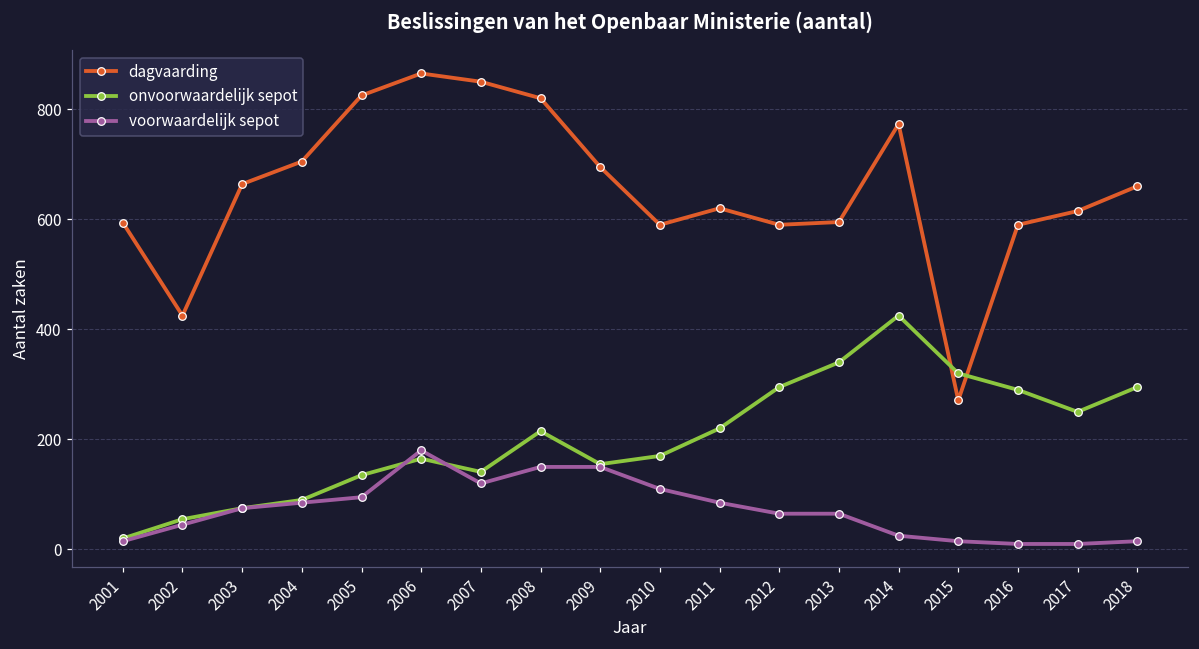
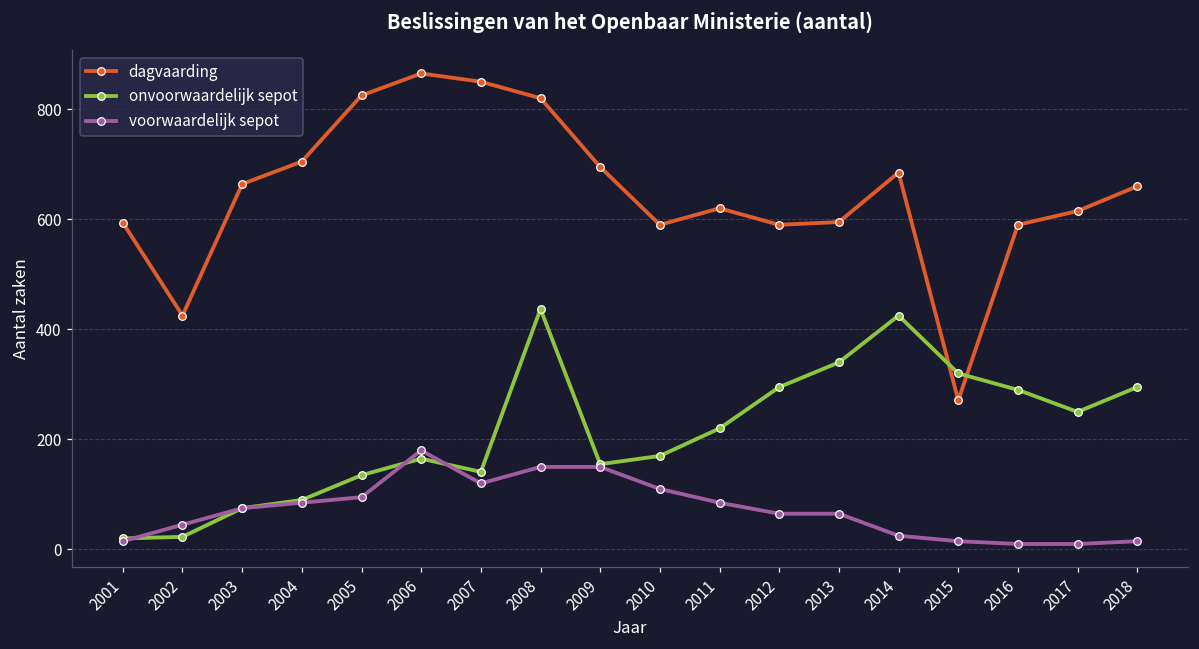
  {
    "dagvaarding": {
      "2001": 590,
      "2002": 430,
      "2003": 660,
      "2004": 710,
      "2005": 830,
      "2006": 870,
      "2007": 850,
      "2008": 820,
      "2009": 700,
      "2010": 590,
      "2011": 620,
      "2012": 590,
      "2013": 600,
-     "2014": 770,
+     "2014": 690,
      "2015": 270,
      "2016": 590,
      "2017": 620,
      "2018": 660
    },
    "onvoorwaardelijk sepot": {
-     "2002": 60,
+     "2002": 20,
      "2005": 140,
      "2006": 170,
      "2007": 140,
-     "2008": 220,
+     "2008": 440,
      "2010": 170,
      "2011": 220,
      "2012": 300,
      "2013": 340,
      "2014": 430,
      "2015": 320,
      "2016": 290,
      "2017": 250,
      "2018": 300
    },
    "voorwaardelijk sepot": {
      "2002": 50,
      "2005": 100,
      "2006": 180,
      "2007": 120,
      "2008": 150,
      "2010": 110,
      "2011": 90,
      "2012": 70,
      "2013": 70,
      "2014": 30,
      "2015": 20,
      "2016": 10,
      "2017": 10,
      "2018": 20
    }
  }
